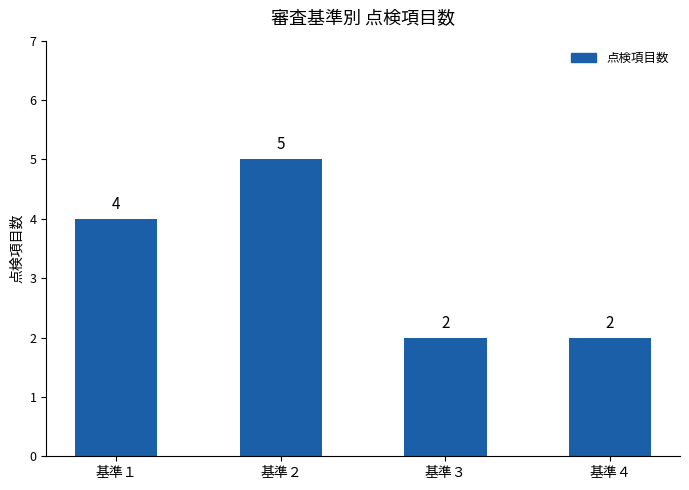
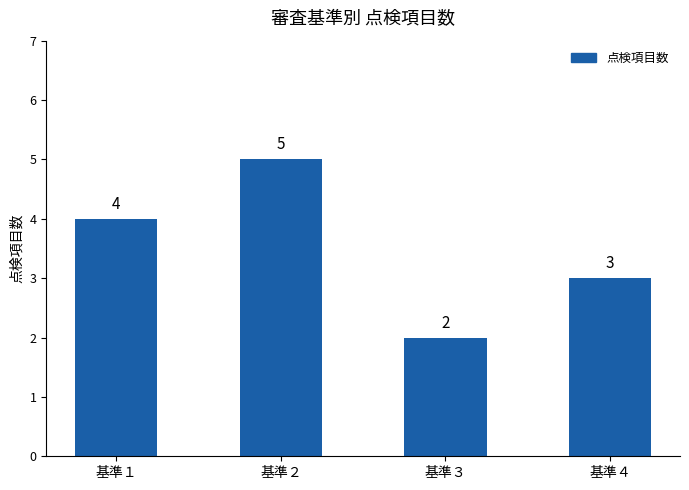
  {
    "基準１": 4,
    "基準２": 5,
    "基準３": 2,
-   "基準４": 2
+   "基準４": 3
  }
